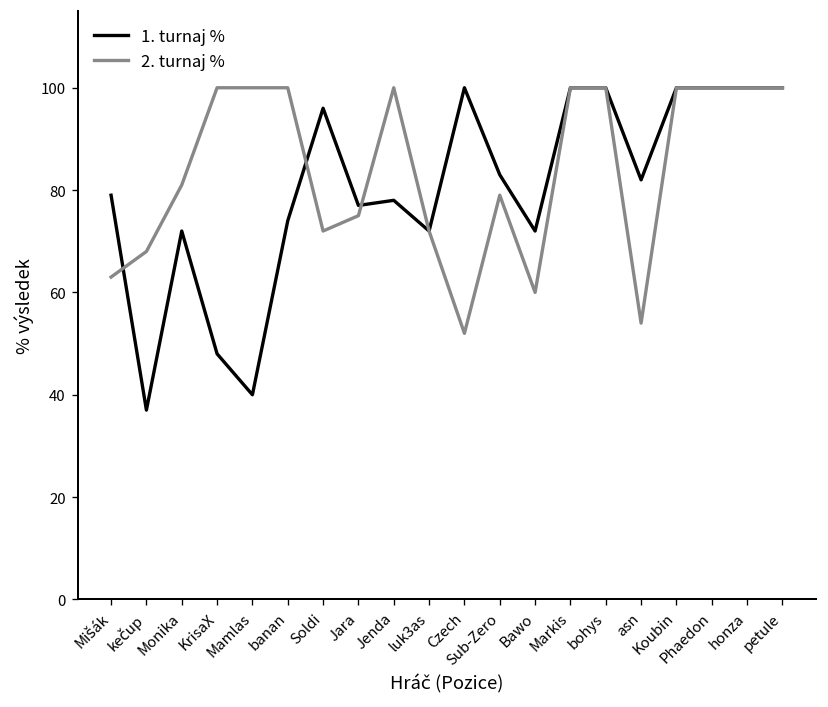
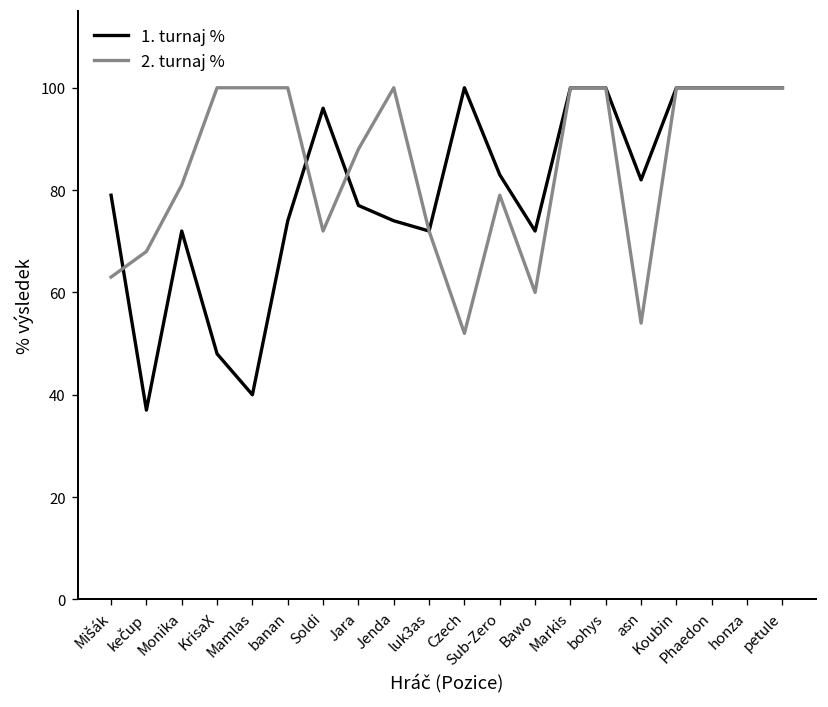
  {
    "1. turnaj %": {
      "Mišák": 79,
      "kečup": 37,
      "Monika": 72,
      "KrisaX": 48,
      "Mamlas": 40,
      "banan": 74,
      "Soldi": 96,
      "Jara": 77,
-     "Jenda": 78,
+     "Jenda": 74,
      "Czech": 100,
      "Sub-Zero": 83,
      "Bawo": 72,
      "asn": 82
    },
    "2. turnaj %": {
      "Mišák": 63,
      "kečup": 68,
      "Monika": 81,
      "KrisaX": 100,
      "Mamlas": 100,
      "banan": 100,
      "Soldi": 72,
-     "Jara": 75,
+     "Jara": 88,
      "Jenda": 100,
      "Czech": 52,
      "Sub-Zero": 79,
      "Bawo": 60,
      "asn": 54
    }
  }
